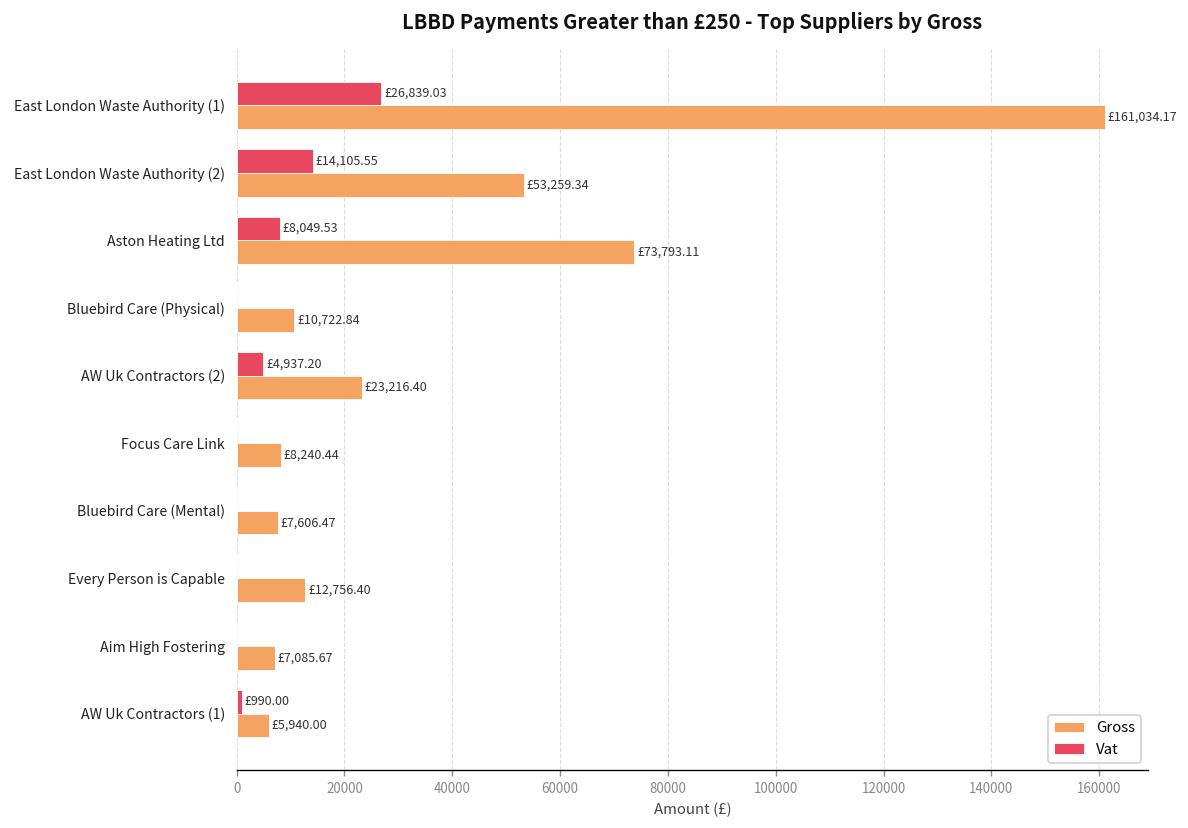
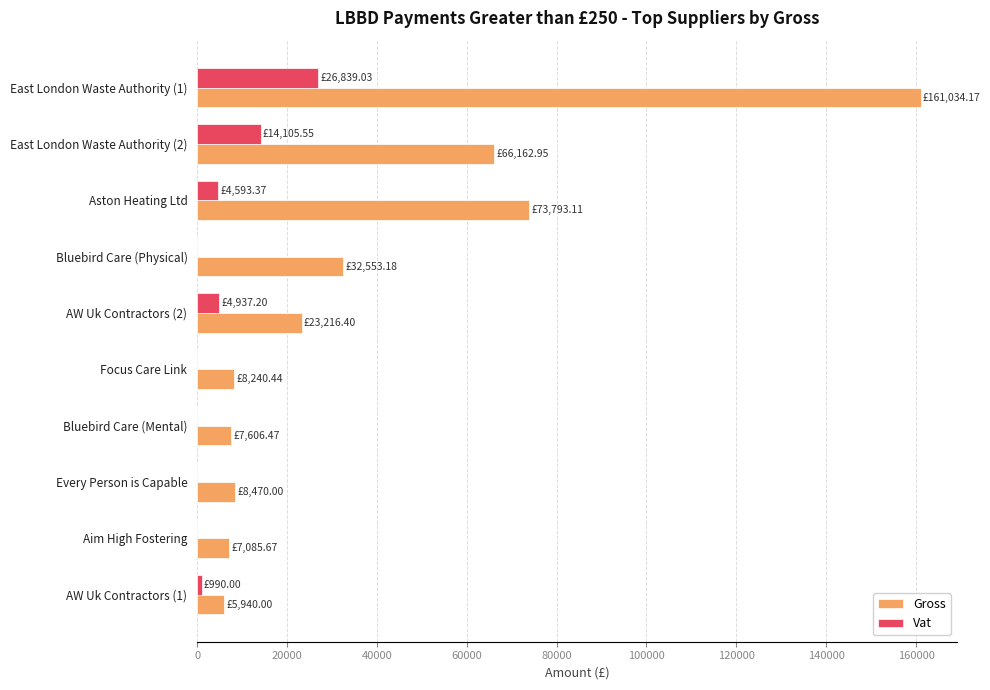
  {
    "Gross": {
      "East London Waste Authority (1)": "£161,034.17",
-     "East London Waste Authority (2)": "£53,259.34",
+     "East London Waste Authority (2)": "£66,162.95",
      "Aston Heating Ltd": "£73,793.11",
-     "Bluebird Care (Physical)": "£10,722.84",
+     "Bluebird Care (Physical)": "£32,553.18",
      "AW Uk Contractors (2)": "£23,216.40",
      "Focus Care Link": "£8,240.44",
      "Bluebird Care (Mental)": "£7,606.47",
-     "Every Person is Capable": "£12,756.40",
+     "Every Person is Capable": "£8,470.00",
      "Aim High Fostering": "£7,085.67",
      "AW Uk Contractors (1)": "£5,940.00"
    },
    "Vat": {
      "East London Waste Authority (1)": "£26,839.03",
      "East London Waste Authority (2)": "£14,105.55",
-     "Aston Heating Ltd": "£8,049.53",
+     "Aston Heating Ltd": "£4,593.37",
      "AW Uk Contractors (2)": "£4,937.20",
      "AW Uk Contractors (1)": "£990.00"
    }
  }
